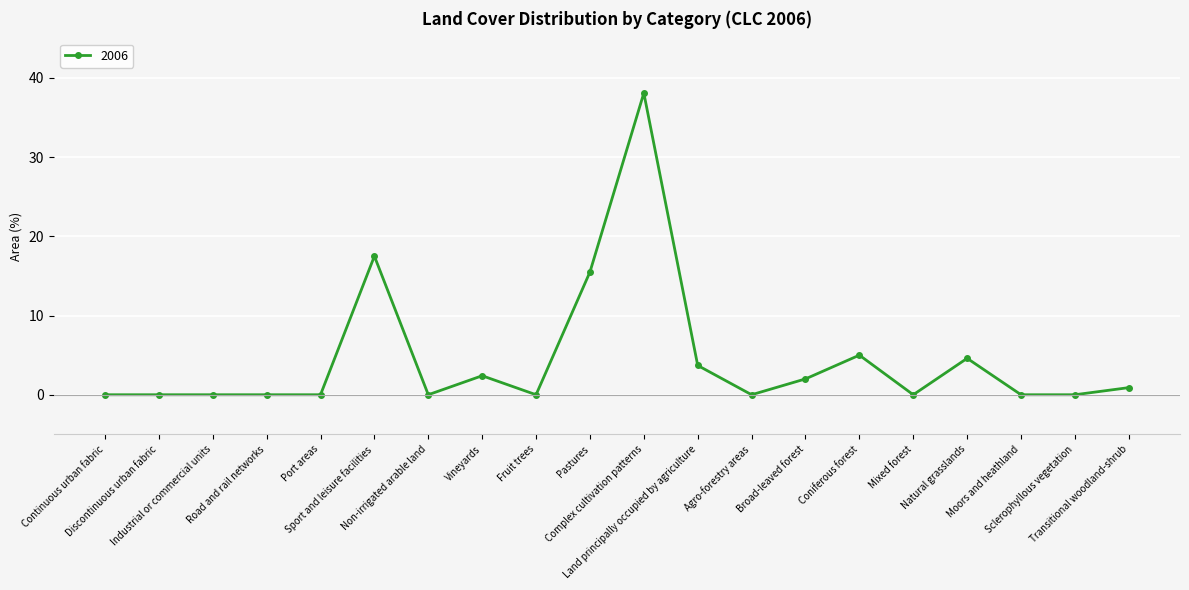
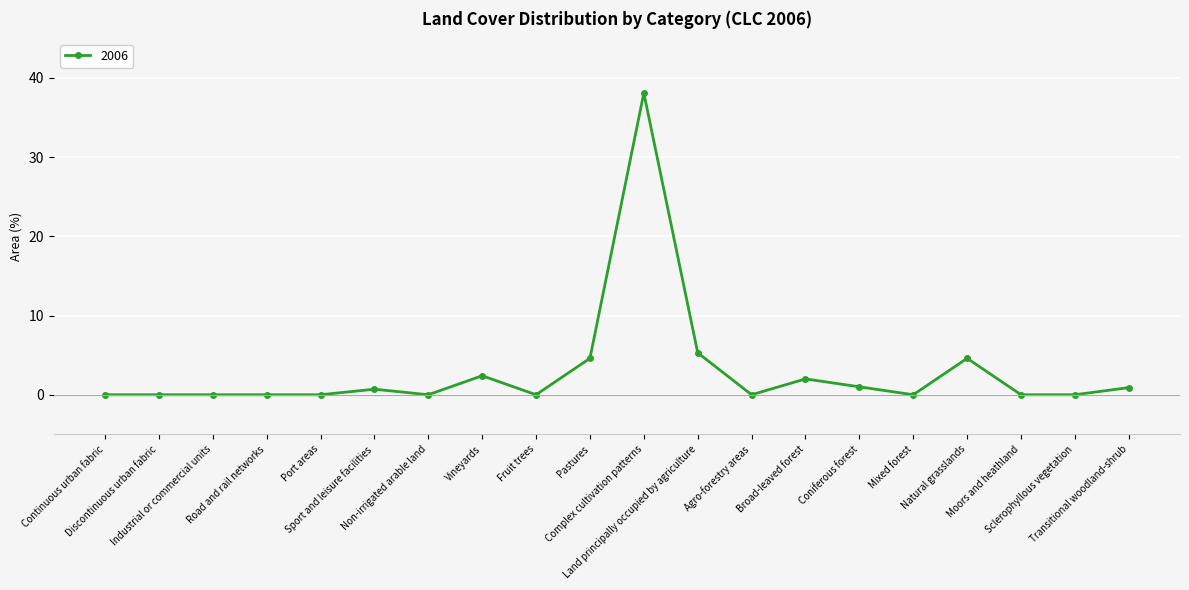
  {
    "Continuous urban fabric": 0,
    "Discontinuous urban fabric": 0,
    "Industrial or commercial units": 0,
    "Road and rail networks": 0,
    "Port areas": 0,
-   "Sport and leisure facilities": 18,
+   "Sport and leisure facilities": 1,
    "Non-irrigated arable land": 0,
    "Vineyards": 2,
    "Fruit trees": 0,
-   "Pastures": 16,
+   "Pastures": 5,
    "Complex cultivation patterns": 38,
-   "Land principally occupied by agriculture": 4,
+   "Land principally occupied by agriculture": 5,
    "Agro-forestry areas": 0,
    "Broad-leaved forest": 2,
-   "Coniferous forest": 5,
+   "Coniferous forest": 1,
    "Mixed forest": 0,
    "Natural grasslands": 5,
    "Moors and heathland": 0,
    "Sclerophyllous vegetation": 0,
    "Transitional woodland-shrub": 1
  }
